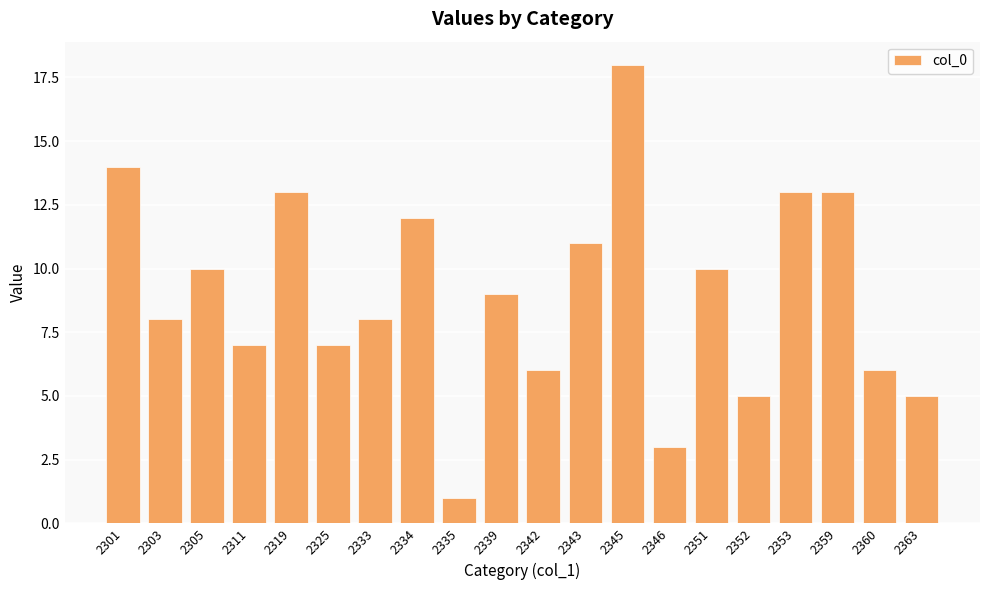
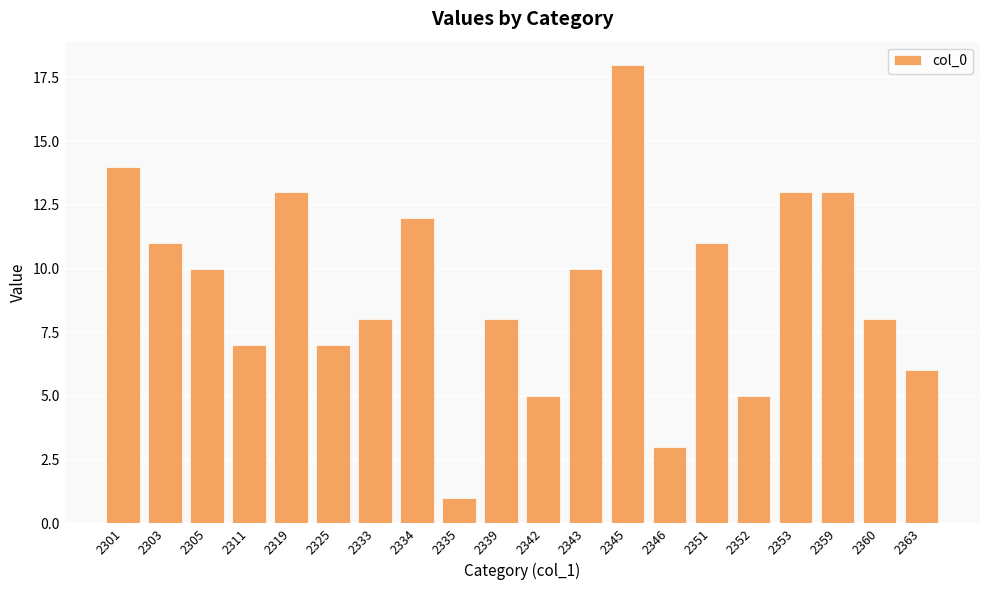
  {
    "2301": 14,
-   "2303": 8,
+   "2303": 11,
    "2305": 10,
    "2311": 7,
    "2319": 13,
    "2325": 7,
    "2333": 8,
    "2334": 12,
    "2335": 1,
-   "2339": 9,
-   "2342": 6,
-   "2343": 11,
+   "2339": 8,
+   "2342": 5,
+   "2343": 10,
    "2345": 18,
    "2346": 3,
-   "2351": 10,
+   "2351": 11,
    "2352": 5,
    "2353": 13,
    "2359": 13,
-   "2360": 6,
-   "2363": 5
+   "2360": 8,
+   "2363": 6
  }
